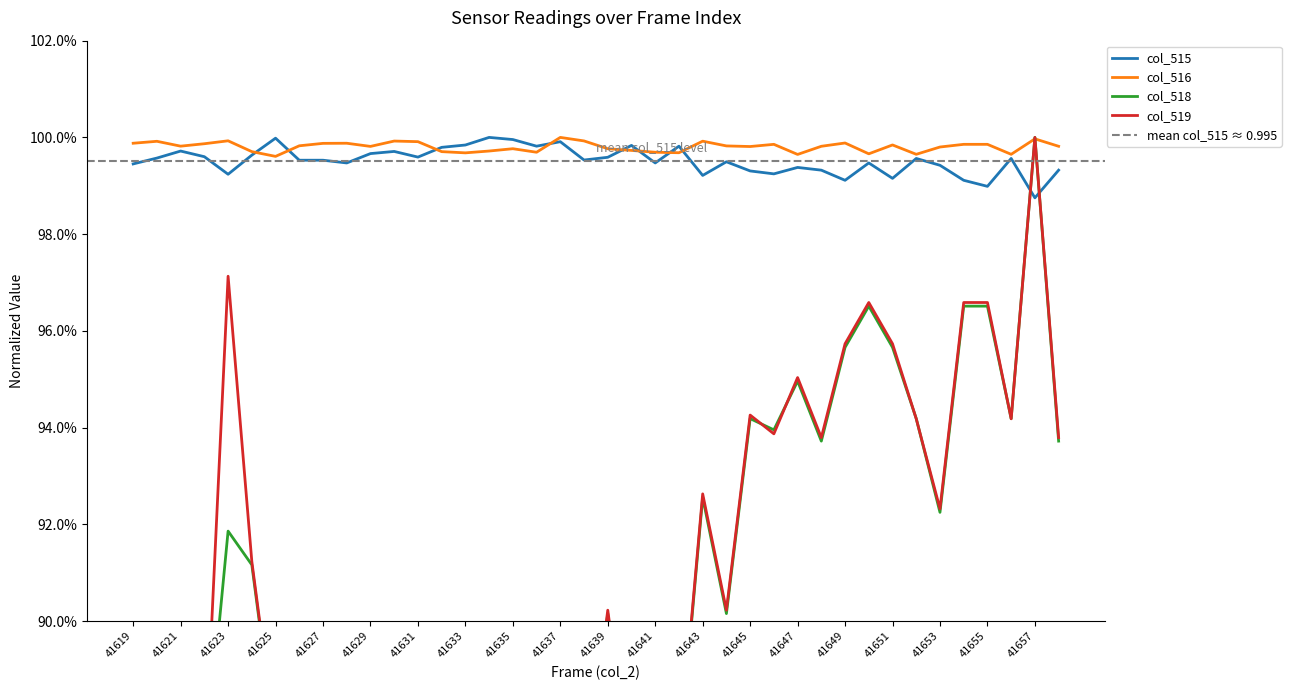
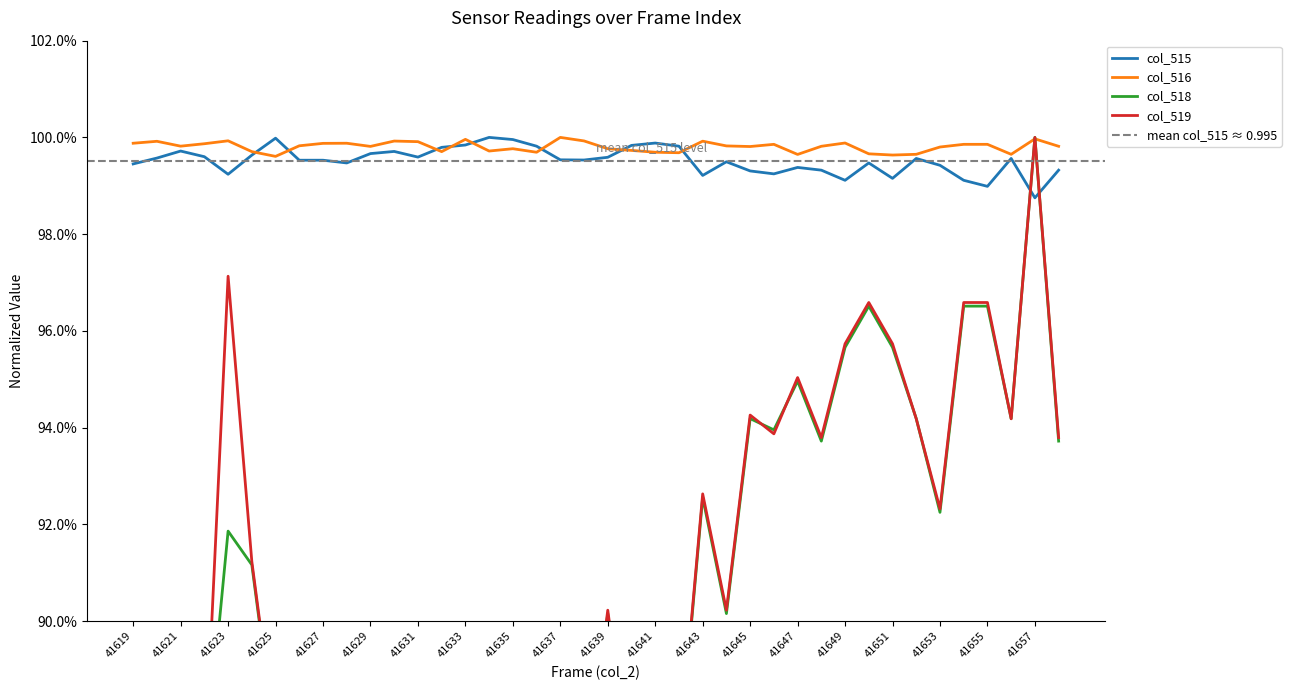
  {
    "col_515": {
      "41619": "99.5%",
      "41621": "99.7%",
      "41623": "99.2%",
      "41625": "100.0%",
      "41627": "99.5%",
      "41629": "99.7%",
      "41631": "99.6%",
      "41633": "99.8%",
      "41635": "100.0%",
-     "41637": "99.9%",
+     "41637": "99.5%",
      "41639": "99.6%",
-     "41641": "99.5%",
+     "41641": "99.9%",
      "41643": "99.2%",
      "41645": "99.3%",
      "41647": "99.4%",
      "41649": "99.1%",
      "41651": "99.2%",
      "41653": "99.4%",
      "41655": "99.0%",
      "41657": "98.8%"
    },
    "col_516": {
      "41619": "99.9%",
      "41621": "99.8%",
      "41623": "99.9%",
      "41625": "99.6%",
      "41627": "99.9%",
      "41629": "99.8%",
      "41631": "99.9%",
-     "41633": "99.7%",
+     "41633": "100.0%",
      "41635": "99.8%",
      "41637": "100.0%",
      "41645": "99.8%",
      "41647": "99.6%",
      "41649": "99.9%",
-     "41651": "99.8%",
+     "41651": "99.6%",
      "41653": "99.8%",
      "41655": "99.9%"
    },
    "col_518": {
      "41623": "91.9%",
      "41639": "90.2%",
      "41643": "92.6%",
      "41645": "94.2%",
      "41647": "95.0%",
      "41649": "95.7%",
      "41651": "95.7%",
      "41653": "92.2%",
      "41655": "96.5%"
    },
    "col_519": {
      "41623": "97.1%",
      "41639": "90.2%",
      "41643": "92.6%",
      "41645": "94.3%",
      "41647": "95.0%",
      "41649": "95.7%",
      "41651": "95.7%",
      "41653": "92.3%",
      "41655": "96.6%"
    }
  }
